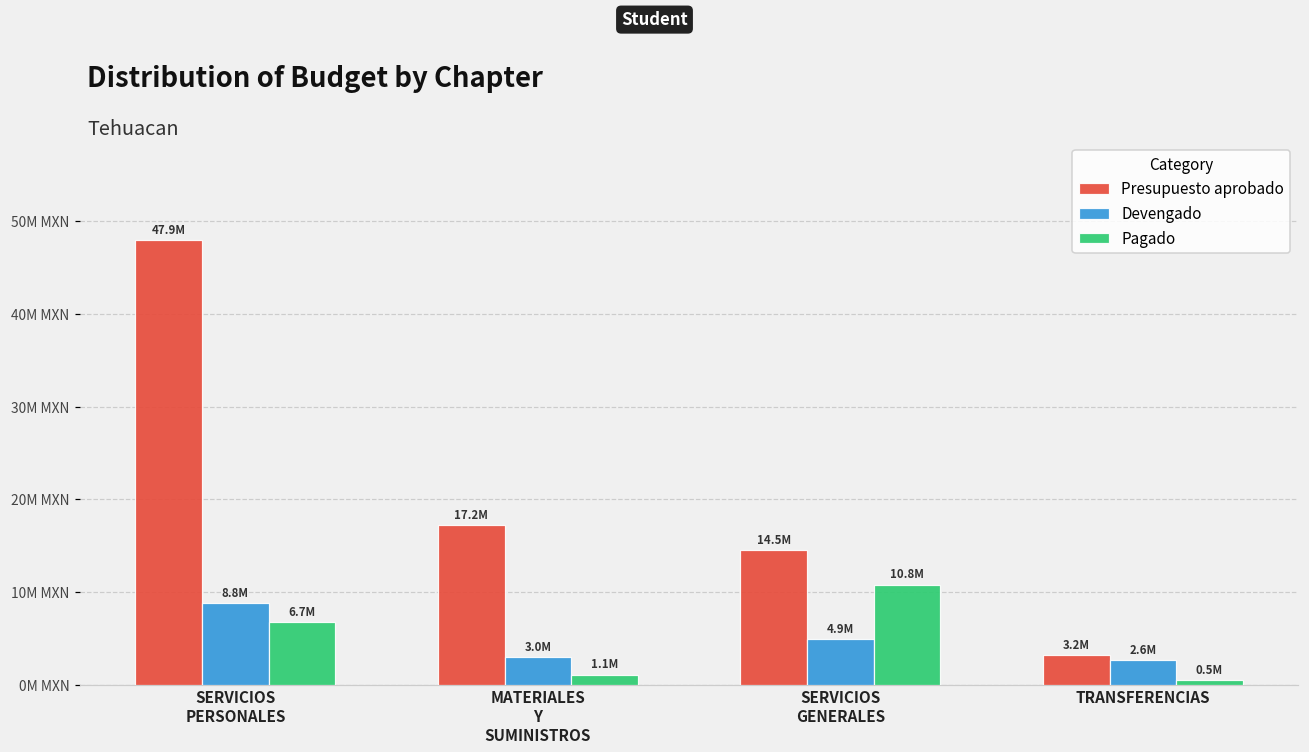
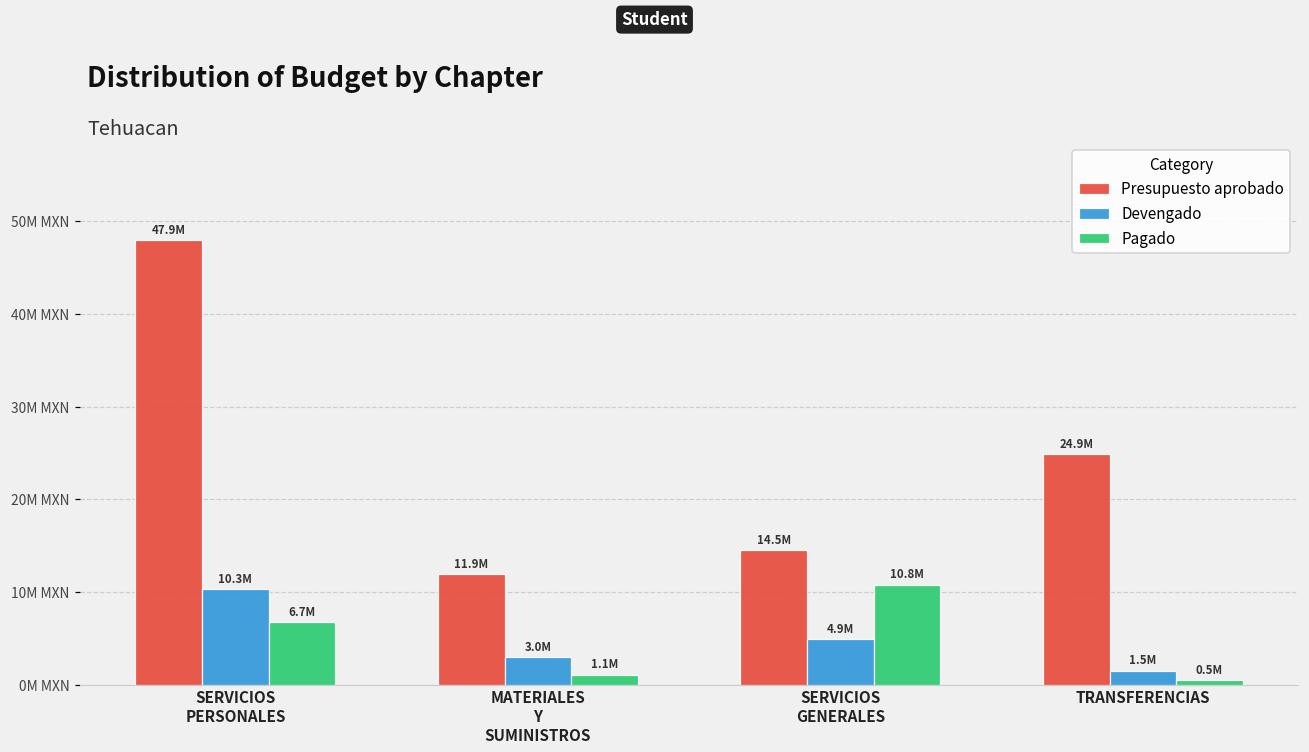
  {
    "Presupuesto aprobado": {
      "SERVICIOS PERSONALES": "47.9M",
-     "MATERIALES Y SUMINISTROS": "17.2M",
+     "MATERIALES Y SUMINISTROS": "11.9M",
      "SERVICIOS GENERALES": "14.5M",
-     "TRANSFERENCIAS": "3.2M"
+     "TRANSFERENCIAS": "24.9M"
    },
    "Devengado": {
-     "SERVICIOS PERSONALES": "8.8M",
+     "SERVICIOS PERSONALES": "10.3M",
      "MATERIALES Y SUMINISTROS": "3.0M",
      "SERVICIOS GENERALES": "4.9M",
-     "TRANSFERENCIAS": "2.6M"
+     "TRANSFERENCIAS": "1.5M"
    },
    "Pagado": {
      "SERVICIOS PERSONALES": "6.7M",
      "MATERIALES Y SUMINISTROS": "1.1M",
      "SERVICIOS GENERALES": "10.8M",
      "TRANSFERENCIAS": "0.5M"
    }
  }
